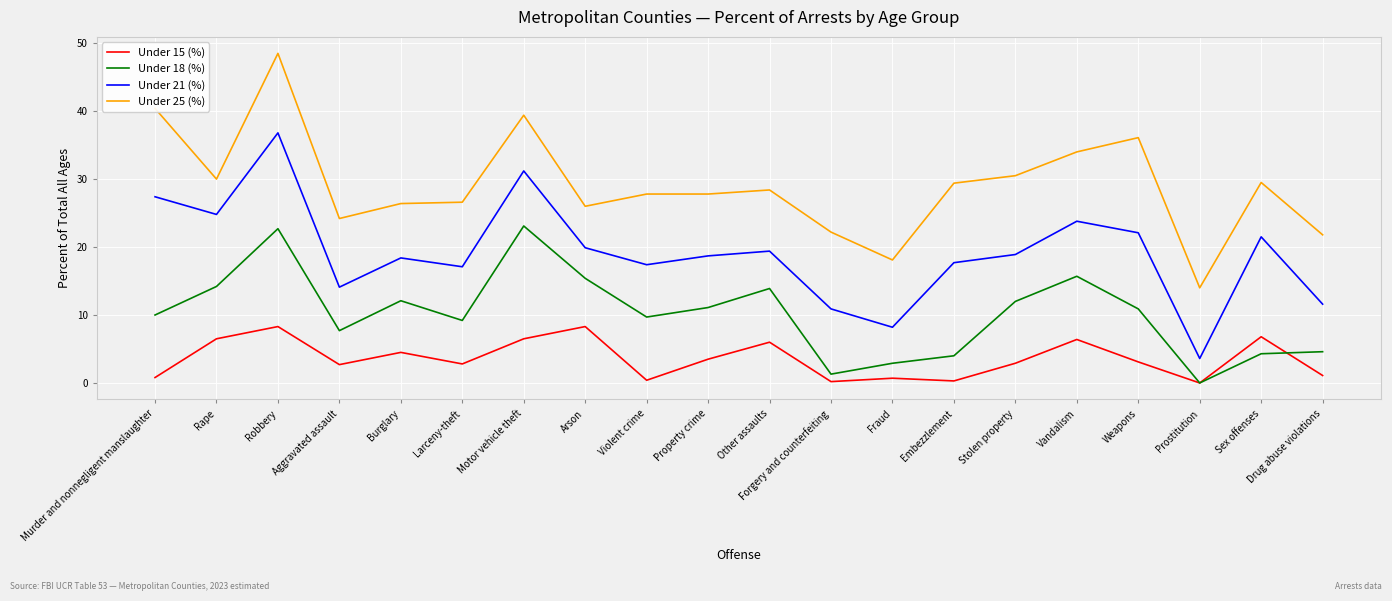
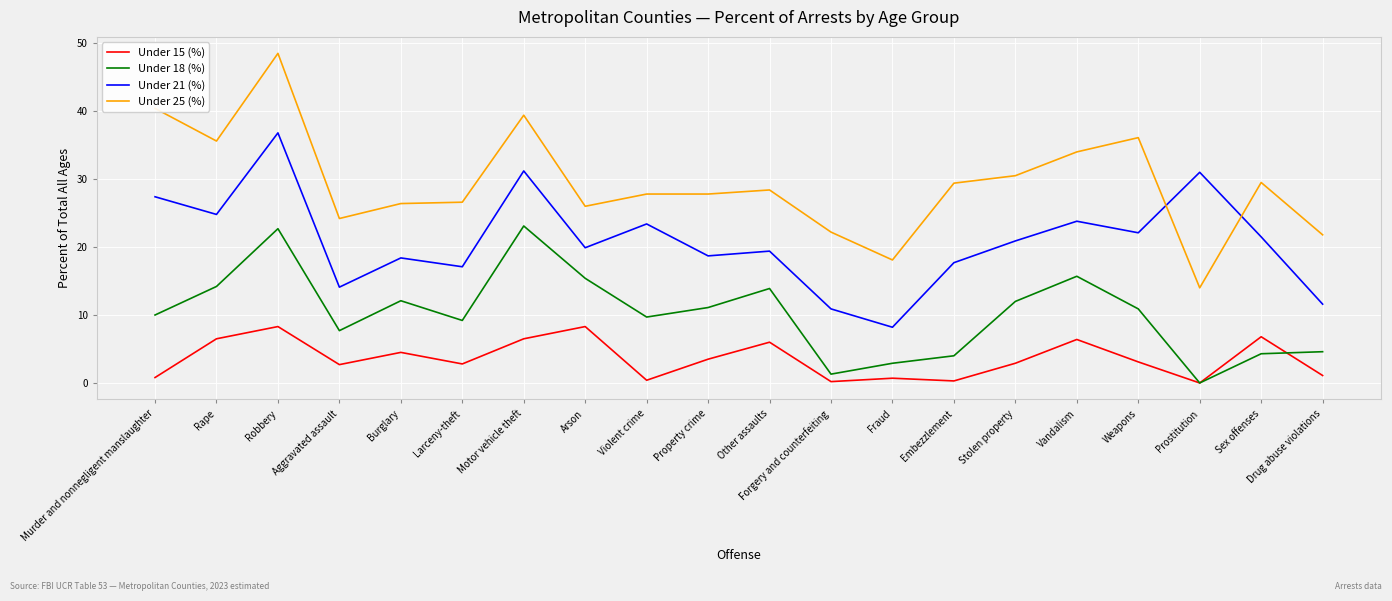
  {
    "Under 15 (%)": {
      "Murder and nonnegligent manslaughter": 1,
      "Rape": 7,
      "Robbery": 8,
      "Aggravated assault": 3,
      "Burglary": 5,
      "Larceny-theft": 3,
      "Motor vehicle theft": 7,
      "Arson": 8,
      "Violent crime": 0,
      "Property crime": 4,
      "Other assaults": 6,
      "Forgery and counterfeiting": 0,
      "Fraud": 1,
      "Embezzlement": 0,
      "Stolen property": 3,
      "Vandalism": 6,
      "Weapons": 3,
      "Sex offenses": 7,
      "Drug abuse violations": 1
    },
    "Under 18 (%)": {
      "Murder and nonnegligent manslaughter": 10,
      "Rape": 14,
      "Robbery": 23,
      "Aggravated assault": 8,
      "Burglary": 12,
      "Larceny-theft": 9,
      "Motor vehicle theft": 23,
      "Arson": 15,
      "Violent crime": 10,
      "Property crime": 11,
      "Other assaults": 14,
      "Forgery and counterfeiting": 1,
      "Fraud": 3,
      "Embezzlement": 4,
      "Stolen property": 12,
      "Vandalism": 16,
      "Weapons": 11,
      "Sex offenses": 4,
      "Drug abuse violations": 5
    },
    "Under 21 (%)": {
      "Murder and nonnegligent manslaughter": 27,
      "Rape": 25,
      "Robbery": 37,
      "Aggravated assault": 14,
      "Burglary": 18,
      "Larceny-theft": 17,
      "Motor vehicle theft": 31,
      "Arson": 20,
-     "Violent crime": 17,
+     "Violent crime": 23,
      "Property crime": 19,
      "Other assaults": 19,
      "Forgery and counterfeiting": 11,
      "Fraud": 8,
      "Embezzlement": 18,
-     "Stolen property": 19,
+     "Stolen property": 21,
      "Vandalism": 24,
      "Weapons": 22,
-     "Prostitution": 4,
+     "Prostitution": 31,
      "Sex offenses": 22,
      "Drug abuse violations": 12
    },
    "Under 25 (%)": {
-     "Rape": 30,
+     "Rape": 36,
      "Robbery": 49,
      "Aggravated assault": 24,
      "Burglary": 26,
      "Larceny-theft": 27,
      "Motor vehicle theft": 39,
      "Arson": 26,
      "Violent crime": 28,
      "Property crime": 28,
      "Other assaults": 28,
      "Forgery and counterfeiting": 22,
      "Fraud": 18,
      "Embezzlement": 29,
      "Stolen property": 31,
      "Vandalism": 34,
      "Weapons": 36,
      "Prostitution": 14,
      "Sex offenses": 30,
      "Drug abuse violations": 22
    }
  }
